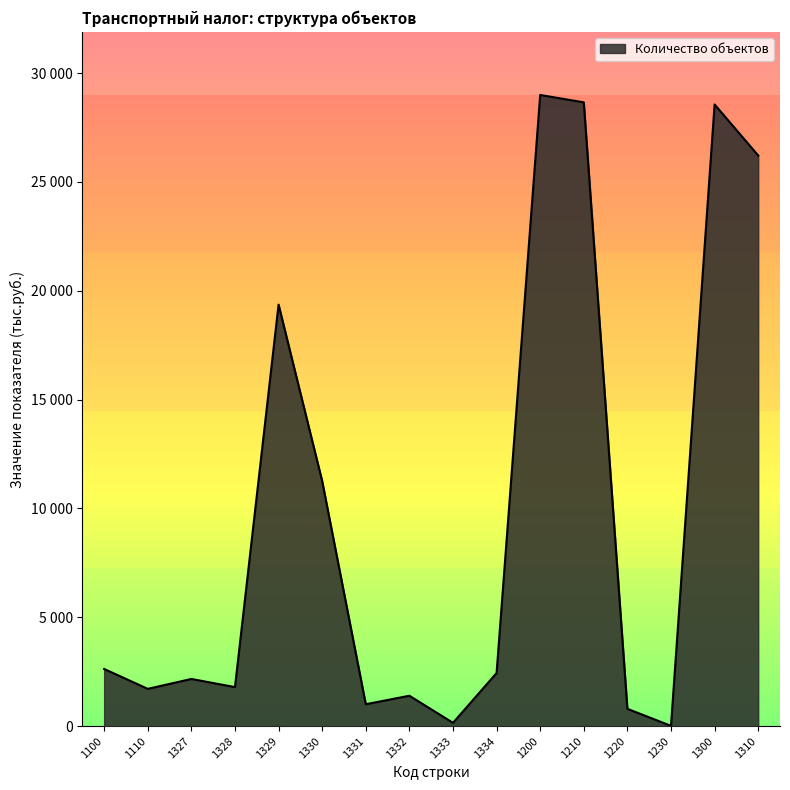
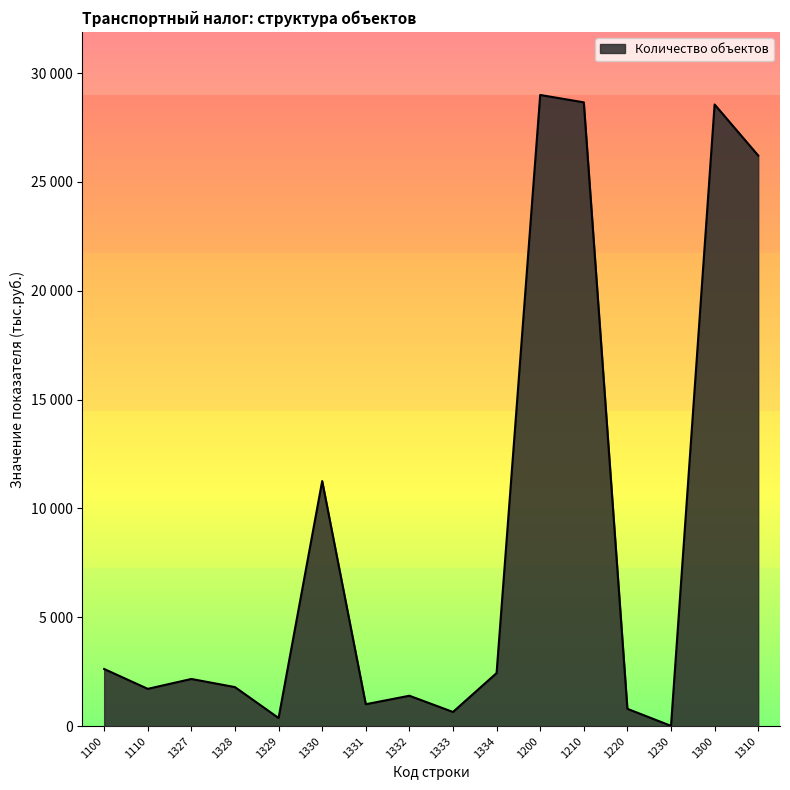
  {
    "1100": 2600,
    "1110": 1700,
    "1327": 2200,
    "1328": 1800,
-   "1329": 19400,
+   "1329": 400,
    "1330": 11300,
    "1331": 1000,
    "1332": 1400,
-   "1333": 200,
+   "1333": 700,
    "1334": 2400,
    "1200": 29000,
    "1210": 28700,
    "1220": 800,
    "1230": 0,
    "1300": 28600,
    "1310": 26200
  }
